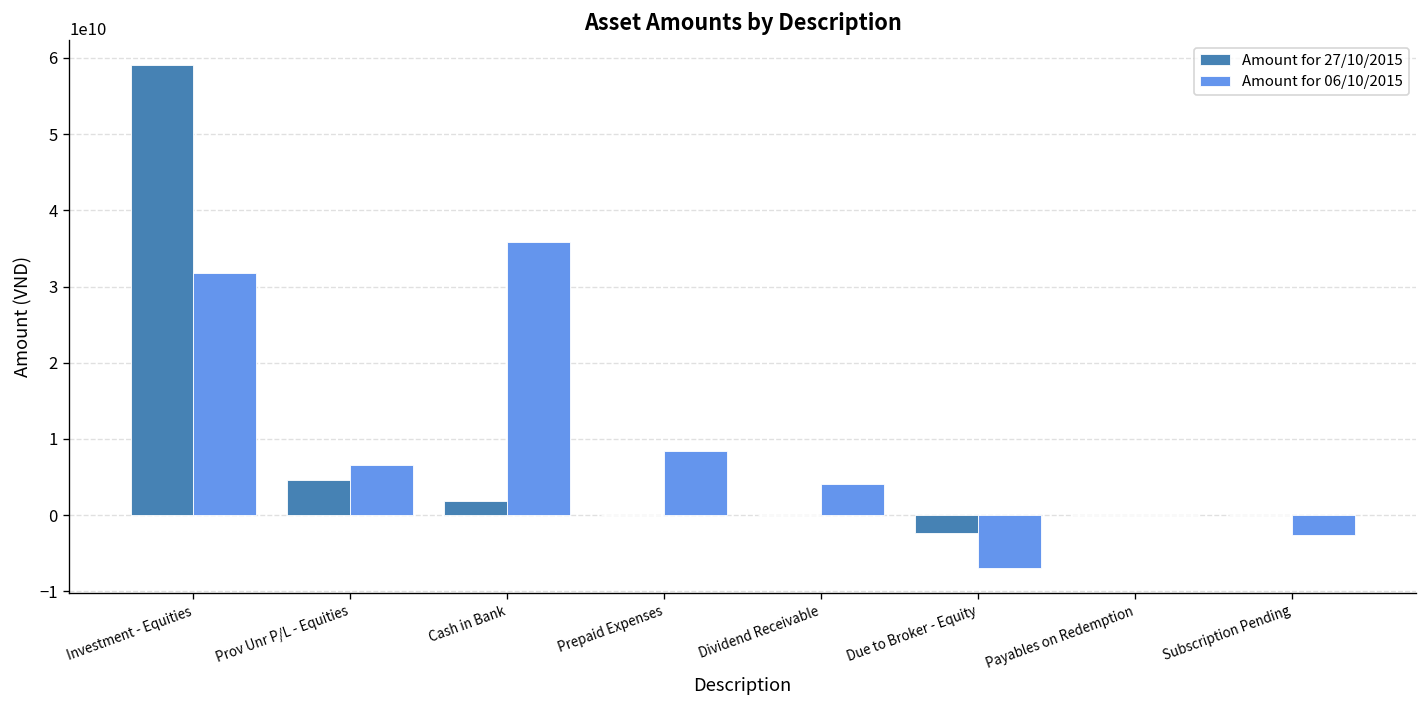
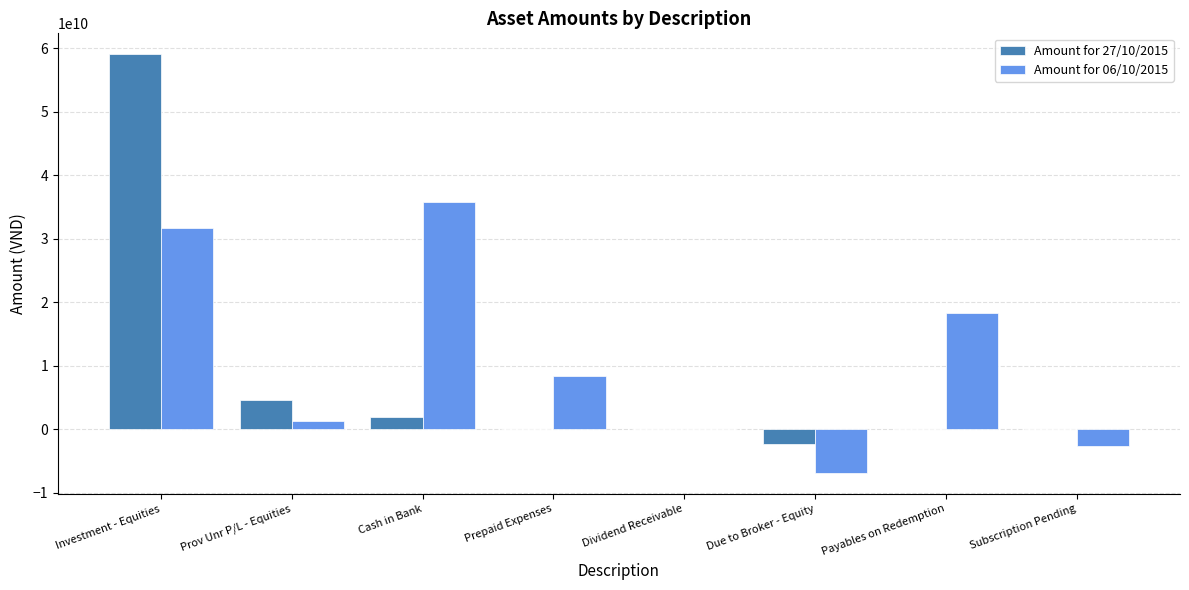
  {
    "Amount for 27/10/2015": {
      "Investment - Equities": 59000000000,
      "Prov Unr P/L - Equities": 5000000000,
      "Cash in Bank": 2000000000,
      "Due to Broker - Equity": -2000000000
    },
    "Amount for 06/10/2015": {
      "Investment - Equities": 32000000000,
-     "Prov Unr P/L - Equities": 7000000000,
+     "Prov Unr P/L - Equities": 1000000000,
      "Cash in Bank": 36000000000,
      "Prepaid Expenses": 8000000000,
-     "Dividend Receivable": 4000000000,
+     "Dividend Receivable": 0,
      "Due to Broker - Equity": -7000000000,
-     "Payables on Redemption": 0,
+     "Payables on Redemption": 18000000000,
      "Subscription Pending": -3000000000
    }
  }
